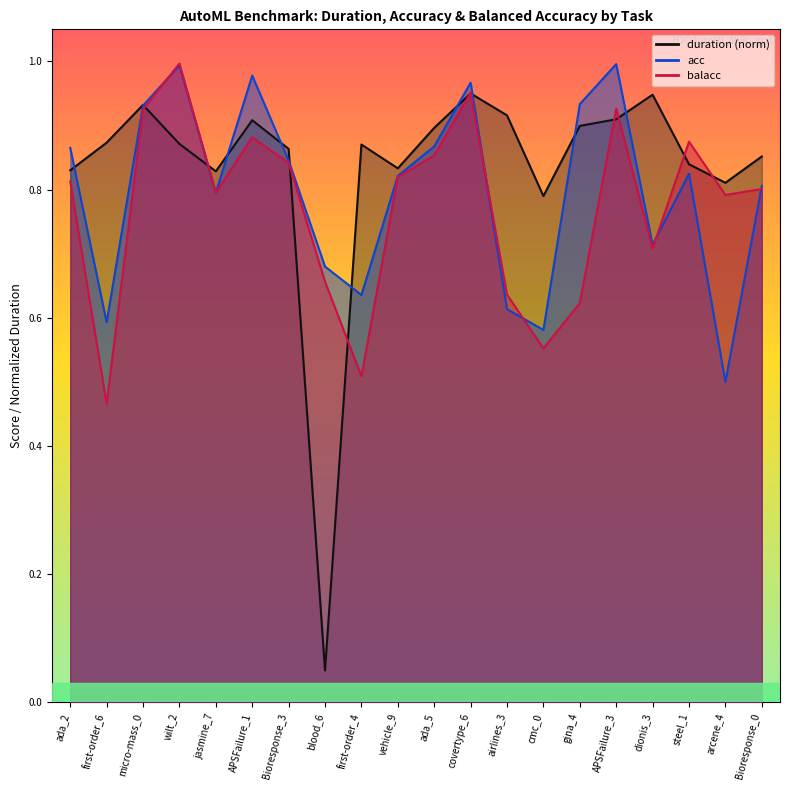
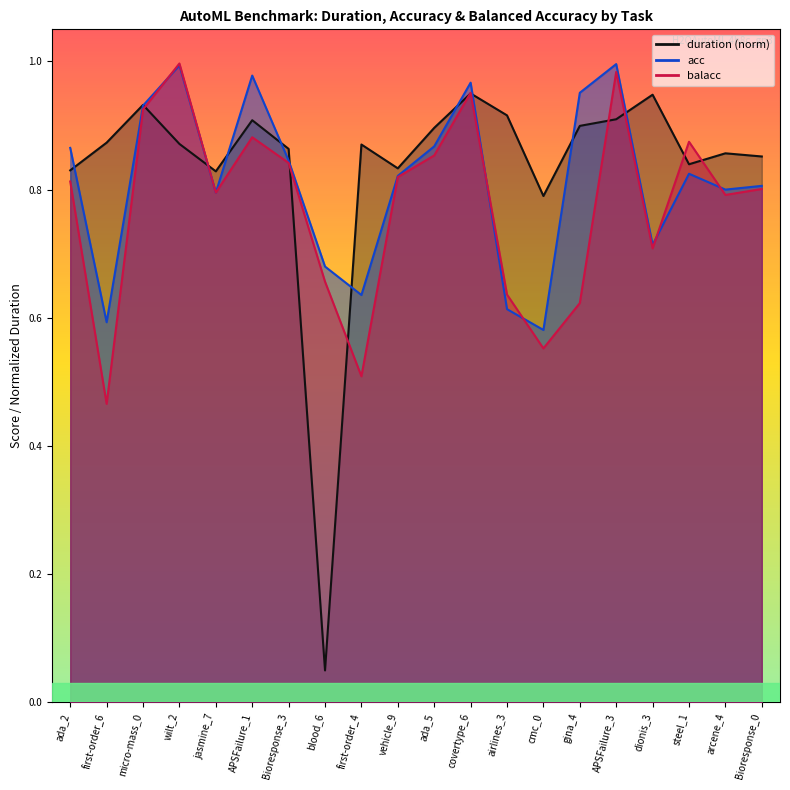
  {
    "duration (norm)": {
      "ada_2": 0.83,
      "first-order_6": 0.87,
      "wilt_2": 0.87,
      "jasmine_7": 0.83,
      "APSFailure_1": 0.91,
      "Bioresponse_3": 0.86,
      "blood_6": 0.05,
      "first-order_4": 0.87,
      "vehicle_9": 0.83,
      "ada_5": 0.90,
      "airlines_3": 0.92,
      "cmc_0": 0.79,
      "gina_4": 0.90,
      "APSFailure_3": 0.91,
      "dionis_3": 0.95,
      "steel_1": 0.84,
-     "arcene_4": 0.81,
+     "arcene_4": 0.86,
      "Bioresponse_0": 0.85
    },
    "acc": {
      "ada_2": 0.87,
      "first-order_6": 0.59,
      "APSFailure_1": 0.98,
      "blood_6": 0.68,
      "first-order_4": 0.64,
      "ada_5": 0.87,
      "covertype_6": 0.97,
      "airlines_3": 0.61,
      "cmc_0": 0.58,
-     "gina_4": 0.93,
+     "gina_4": 0.95,
      "APSFailure_3": 1.00,
      "dionis_3": 0.71,
      "steel_1": 0.82,
-     "arcene_4": 0.5,
+     "arcene_4": 0.8,
      "Bioresponse_0": 0.81
    },
    "balacc": {
      "ada_2": 0.81,
      "first-order_6": 0.47,
      "micro-mass_0": 0.93,
      "APSFailure_1": 0.88,
      "blood_6": 0.66,
      "first-order_4": 0.51,
      "ada_5": 0.85,
      "airlines_3": 0.64,
      "cmc_0": 0.55,
      "gina_4": 0.62,
-     "APSFailure_3": 0.93,
+     "APSFailure_3": 0.98,
      "dionis_3": 0.71,
      "steel_1": 0.87,
      "arcene_4": 0.79,
      "Bioresponse_0": 0.80
    }
  }
